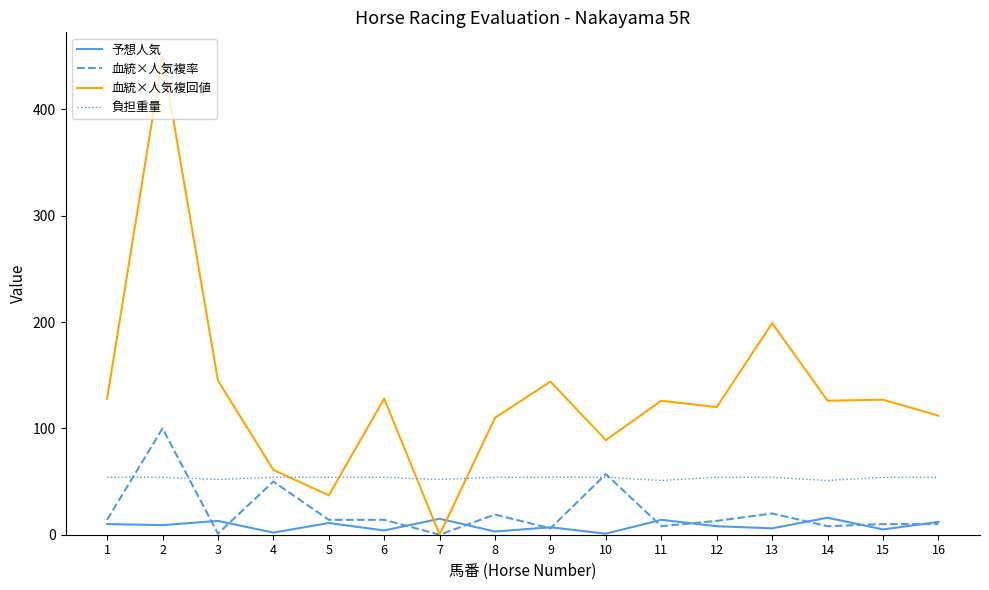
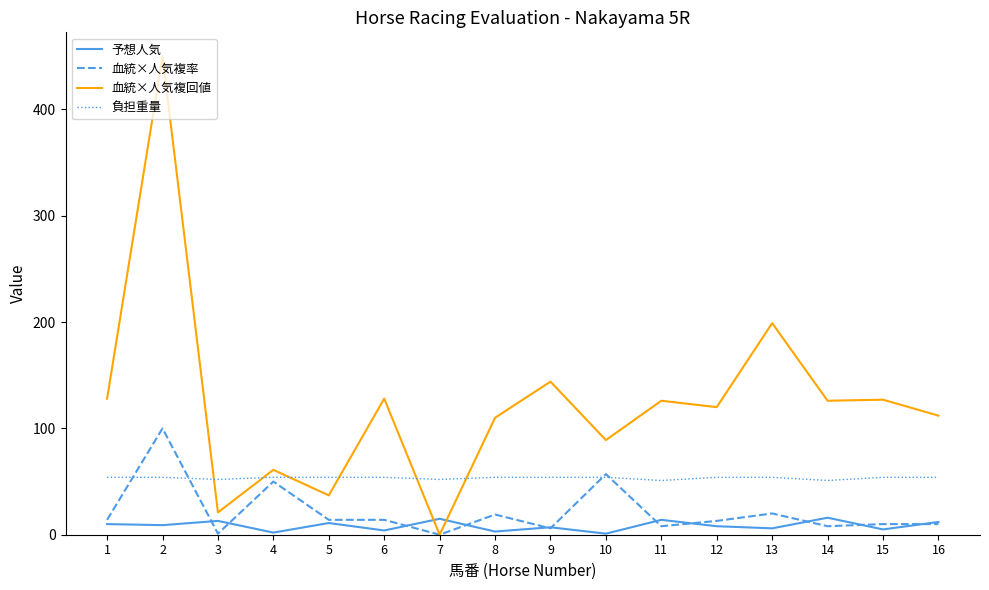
  {
    "血統×人気複回値": {
      "1": 128,
-     "3": 145,
+     "3": 21,
      "4": 61,
      "5": 37,
      "6": 128,
      "8": 110,
      "9": 144,
      "10": 89,
      "11": 126,
      "12": 120,
      "13": 199,
      "14": 126,
      "15": 127,
      "16": 112
    }
  }
